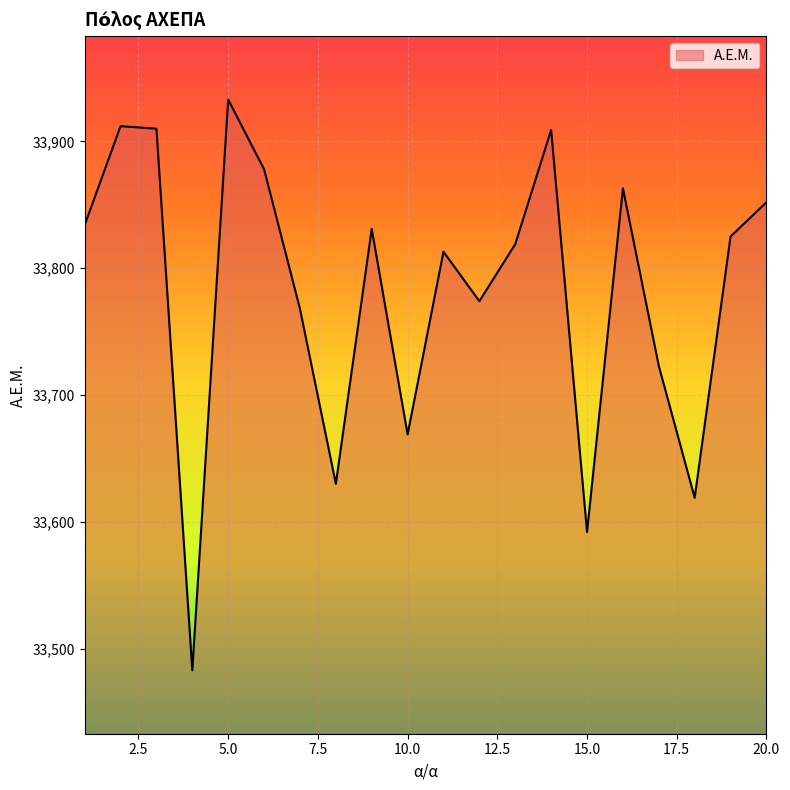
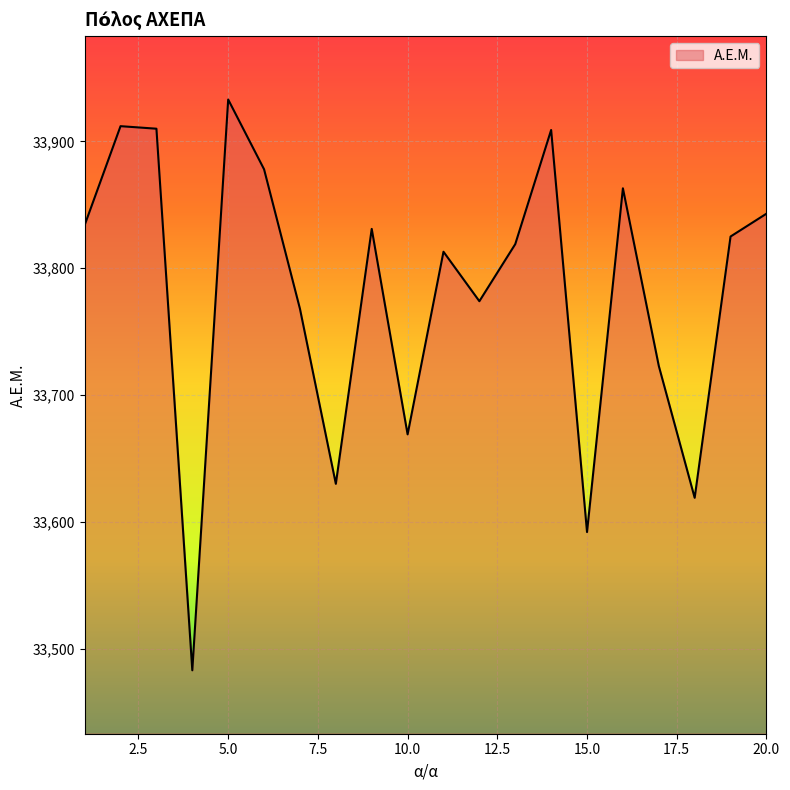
  {
    "5.0": "33,933",
    "10.0": "33,669",
    "15.0": "33,592",
-   "20.0": "33,852"
+   "20.0": "33,843"
  }
